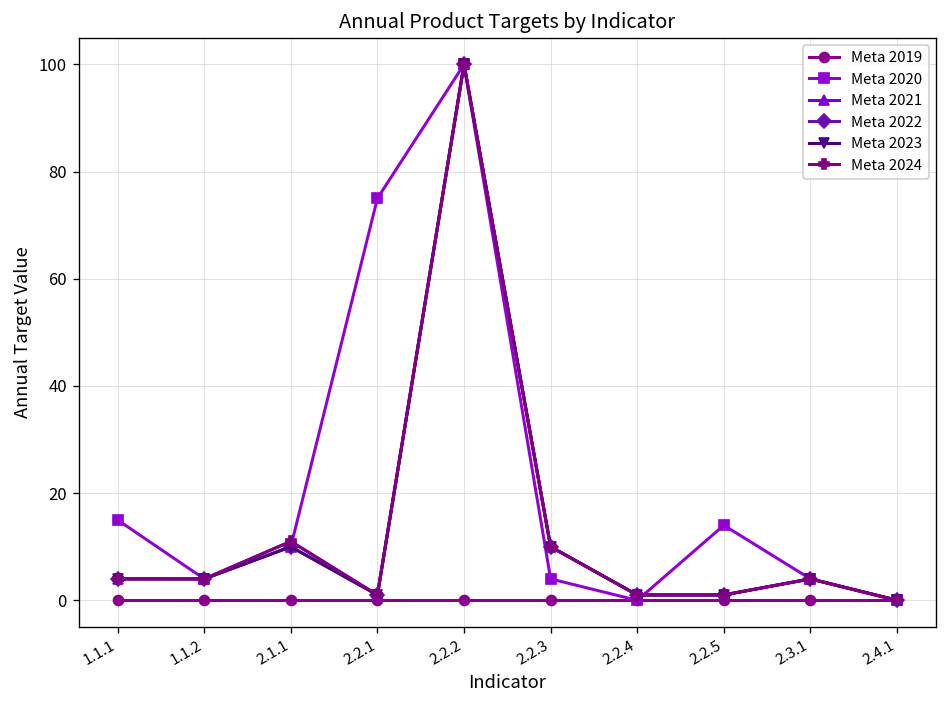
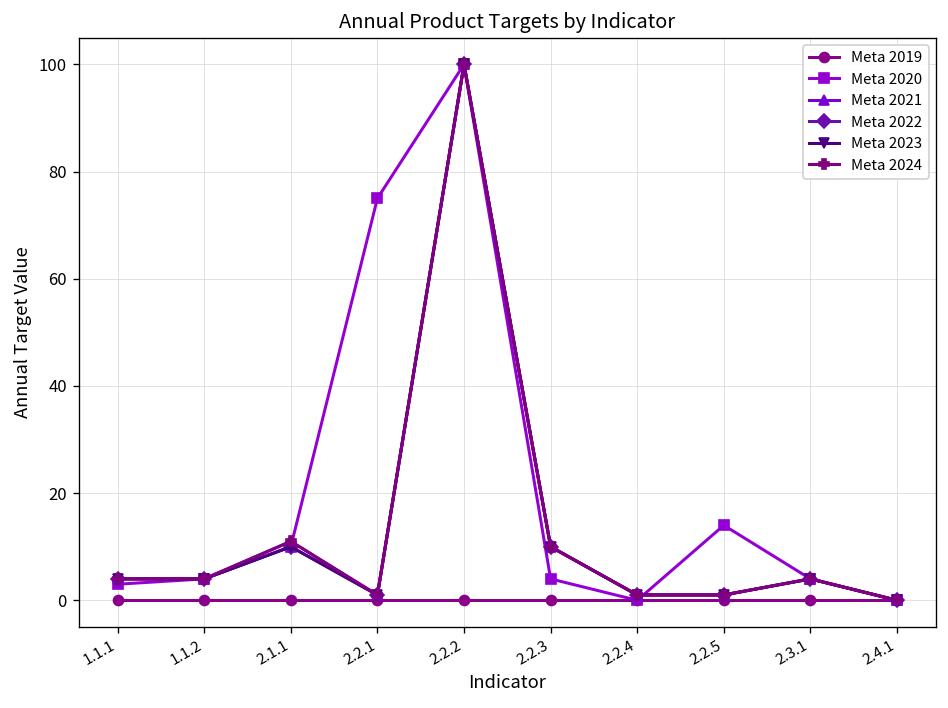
  {
    "Meta 2020": {
-     "1.1.1": 15,
+     "1.1.1": 3,
      "2.2.1": 75,
      "2.2.3": 4,
      "2.2.5": 14
    }
  }
